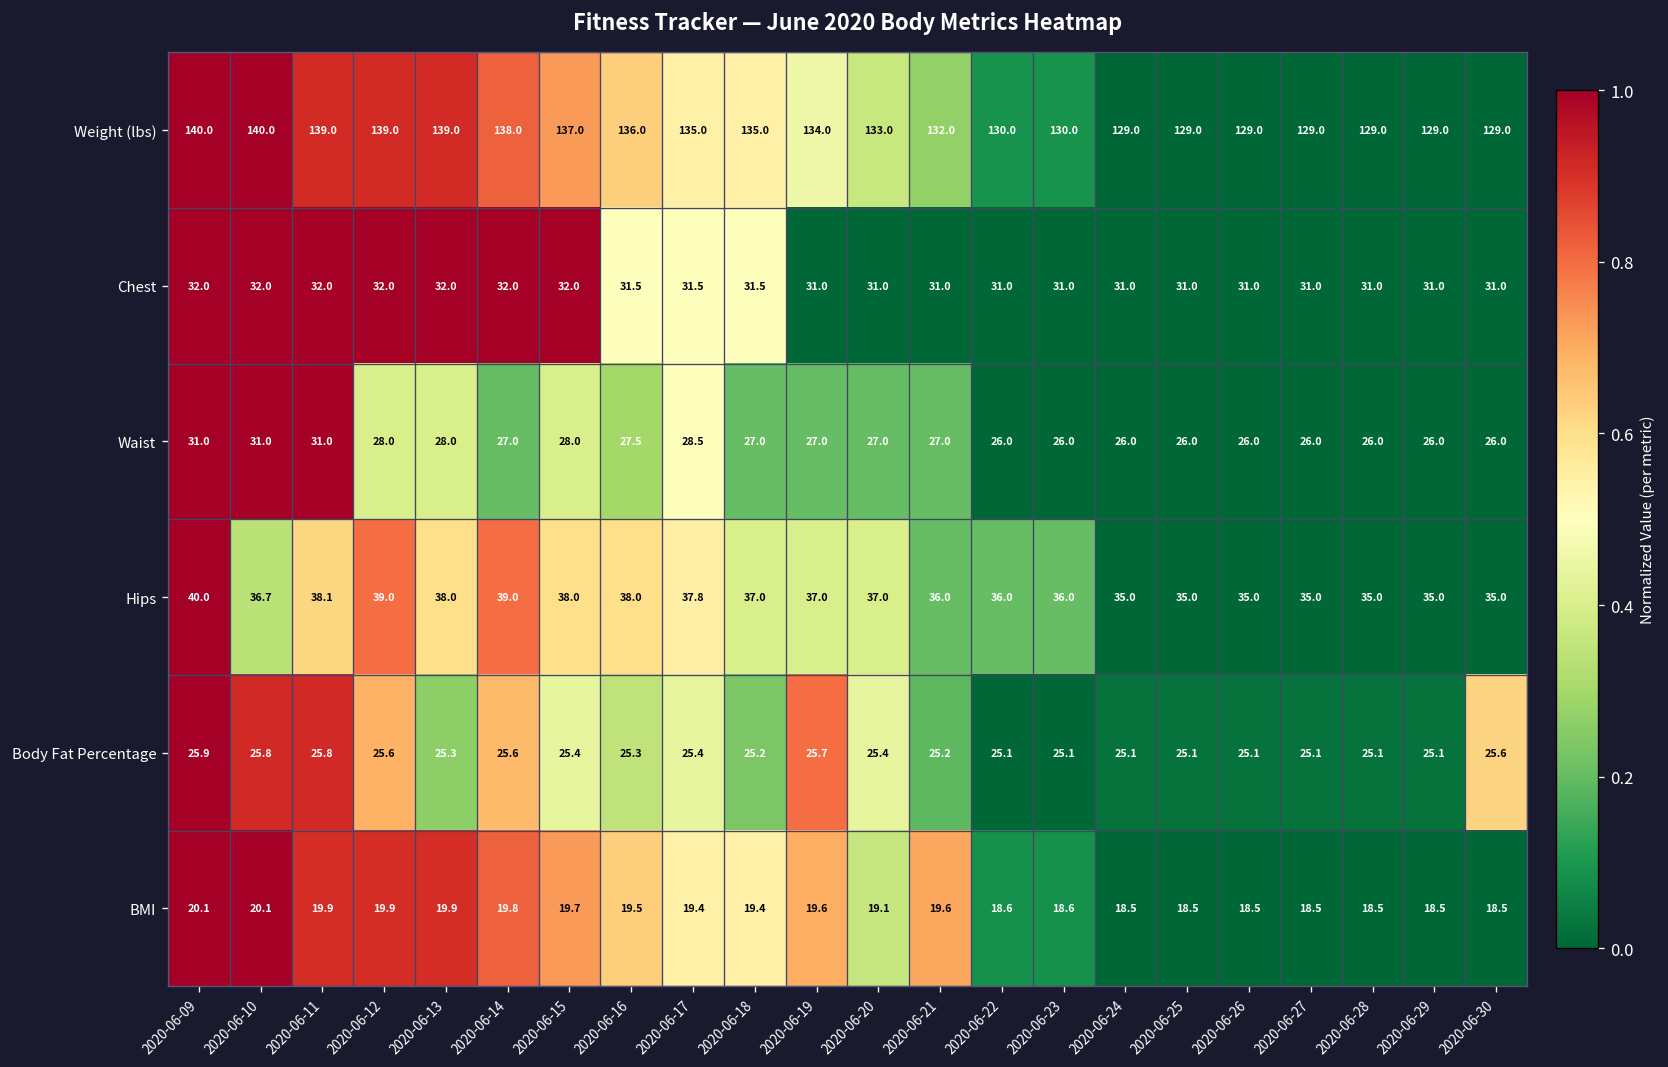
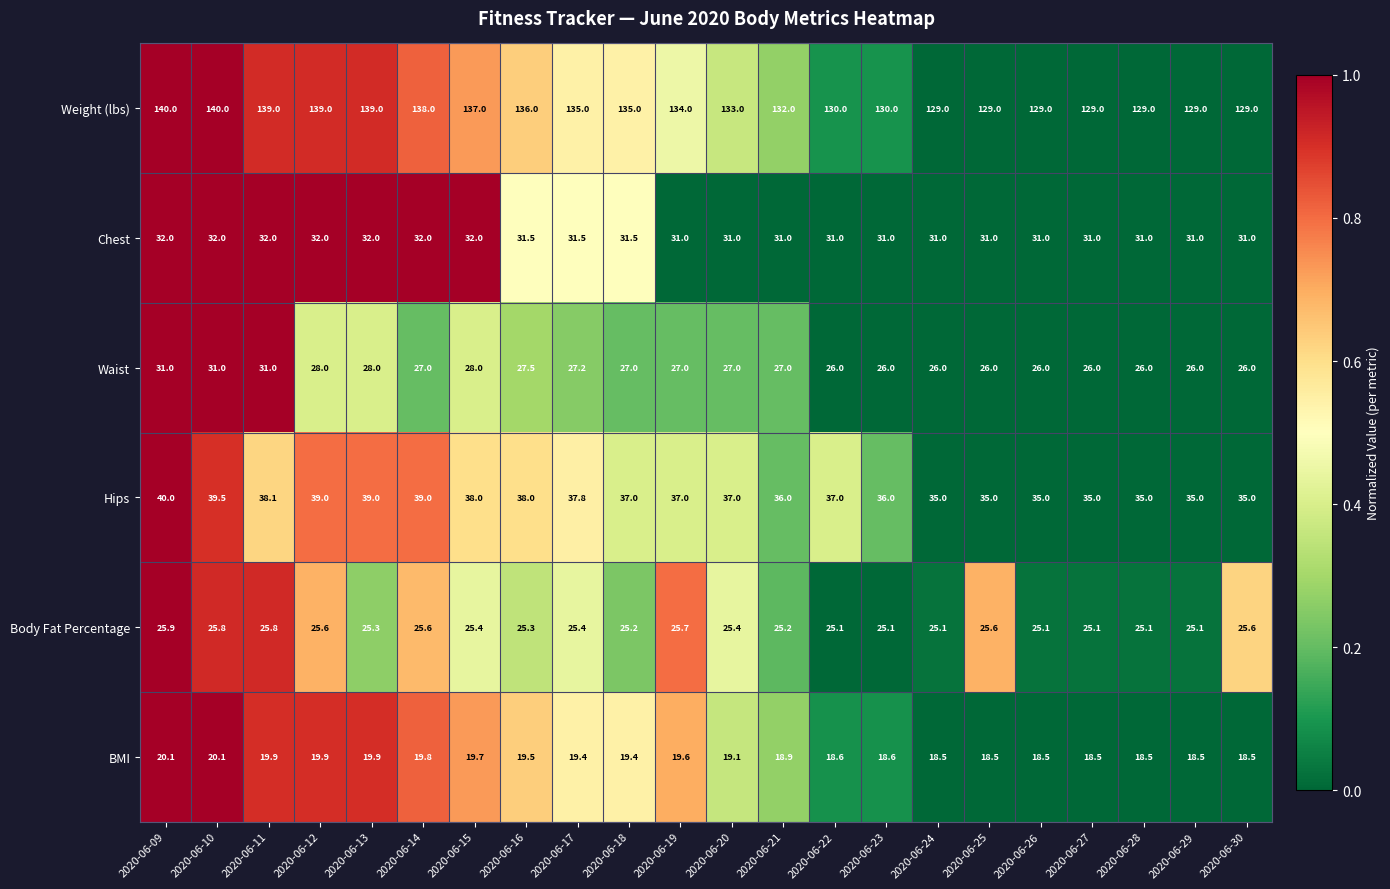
  {
    "Weight (lbs)": {
      "2020-06-09": 140.0,
      "2020-06-10": 140.0,
      "2020-06-11": 139.0,
      "2020-06-12": 139.0,
      "2020-06-13": 139.0,
      "2020-06-14": 138.0,
      "2020-06-15": 137.0,
      "2020-06-16": 136.0,
      "2020-06-17": 135.0,
      "2020-06-18": 135.0,
      "2020-06-19": 134.0,
      "2020-06-20": 133.0,
      "2020-06-21": 132.0,
      "2020-06-22": 130.0,
      "2020-06-23": 130.0,
      "2020-06-24": 129.0,
      "2020-06-25": 129.0,
      "2020-06-26": 129.0,
      "2020-06-27": 129.0,
      "2020-06-28": 129.0,
      "2020-06-29": 129.0,
      "2020-06-30": 129.0
    },
    "Chest": {
      "2020-06-09": 32.0,
      "2020-06-10": 32.0,
      "2020-06-11": 32.0,
      "2020-06-12": 32.0,
      "2020-06-13": 32.0,
      "2020-06-14": 32.0,
      "2020-06-15": 32.0,
      "2020-06-16": 31.5,
      "2020-06-17": 31.5,
      "2020-06-18": 31.5,
      "2020-06-19": 31.0,
      "2020-06-20": 31.0,
      "2020-06-21": 31.0,
      "2020-06-22": 31.0,
      "2020-06-23": 31.0,
      "2020-06-24": 31.0,
      "2020-06-25": 31.0,
      "2020-06-26": 31.0,
      "2020-06-27": 31.0,
      "2020-06-28": 31.0,
      "2020-06-29": 31.0,
      "2020-06-30": 31.0
    },
    "Waist": {
      "2020-06-09": 31.0,
      "2020-06-10": 31.0,
      "2020-06-11": 31.0,
      "2020-06-12": 28.0,
      "2020-06-13": 28.0,
      "2020-06-14": 27.0,
      "2020-06-15": 28.0,
      "2020-06-16": 27.5,
-     "2020-06-17": 28.5,
+     "2020-06-17": 27.2,
      "2020-06-18": 27.0,
      "2020-06-19": 27.0,
      "2020-06-20": 27.0,
      "2020-06-21": 27.0,
      "2020-06-22": 26.0,
      "2020-06-23": 26.0,
      "2020-06-24": 26.0,
      "2020-06-25": 26.0,
      "2020-06-26": 26.0,
      "2020-06-27": 26.0,
      "2020-06-28": 26.0,
      "2020-06-29": 26.0,
      "2020-06-30": 26.0
    },
    "Hips": {
      "2020-06-09": 40.0,
-     "2020-06-10": 36.7,
+     "2020-06-10": 39.5,
      "2020-06-11": 38.1,
      "2020-06-12": 39.0,
-     "2020-06-13": 38.0,
+     "2020-06-13": 39.0,
      "2020-06-14": 39.0,
      "2020-06-15": 38.0,
      "2020-06-16": 38.0,
      "2020-06-17": 37.8,
      "2020-06-18": 37.0,
      "2020-06-19": 37.0,
      "2020-06-20": 37.0,
      "2020-06-21": 36.0,
-     "2020-06-22": 36.0,
+     "2020-06-22": 37.0,
      "2020-06-23": 36.0,
      "2020-06-24": 35.0,
      "2020-06-25": 35.0,
      "2020-06-26": 35.0,
      "2020-06-27": 35.0,
      "2020-06-28": 35.0,
      "2020-06-29": 35.0,
      "2020-06-30": 35.0
    },
    "Body Fat Percentage": {
      "2020-06-09": 25.9,
      "2020-06-10": 25.8,
      "2020-06-11": 25.8,
      "2020-06-12": 25.6,
      "2020-06-13": 25.3,
      "2020-06-14": 25.6,
      "2020-06-15": 25.4,
      "2020-06-16": 25.3,
      "2020-06-17": 25.4,
      "2020-06-18": 25.2,
      "2020-06-19": 25.7,
      "2020-06-20": 25.4,
      "2020-06-21": 25.2,
      "2020-06-22": 25.1,
      "2020-06-23": 25.1,
      "2020-06-24": 25.1,
-     "2020-06-25": 25.1,
+     "2020-06-25": 25.6,
      "2020-06-26": 25.1,
      "2020-06-27": 25.1,
      "2020-06-28": 25.1,
      "2020-06-29": 25.1,
      "2020-06-30": 25.6
    },
    "BMI": {
      "2020-06-09": 20.1,
      "2020-06-10": 20.1,
      "2020-06-11": 19.9,
      "2020-06-12": 19.9,
      "2020-06-13": 19.9,
      "2020-06-14": 19.8,
      "2020-06-15": 19.7,
      "2020-06-16": 19.5,
      "2020-06-17": 19.4,
      "2020-06-18": 19.4,
      "2020-06-19": 19.6,
      "2020-06-20": 19.1,
-     "2020-06-21": 19.6,
+     "2020-06-21": 18.9,
      "2020-06-22": 18.6,
      "2020-06-23": 18.6,
      "2020-06-24": 18.5,
      "2020-06-25": 18.5,
      "2020-06-26": 18.5,
      "2020-06-27": 18.5,
      "2020-06-28": 18.5,
      "2020-06-29": 18.5,
      "2020-06-30": 18.5
    }
  }
